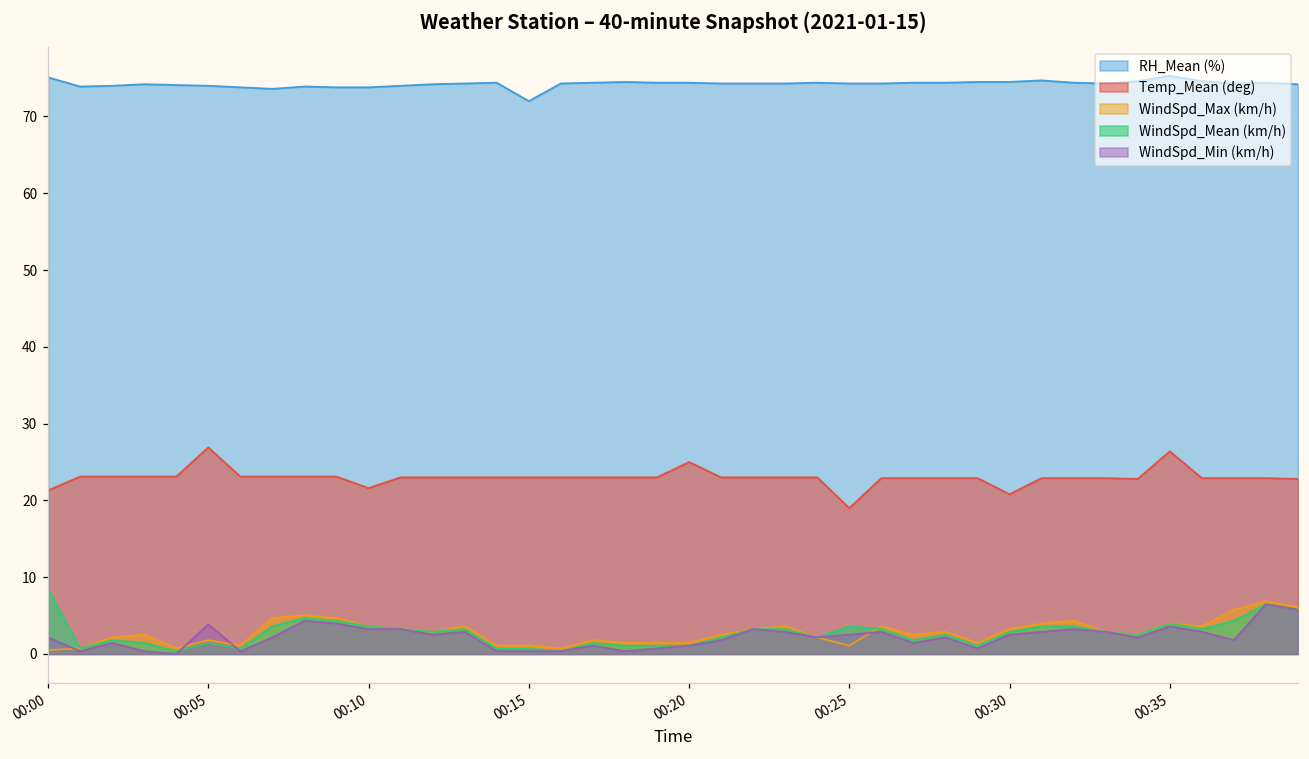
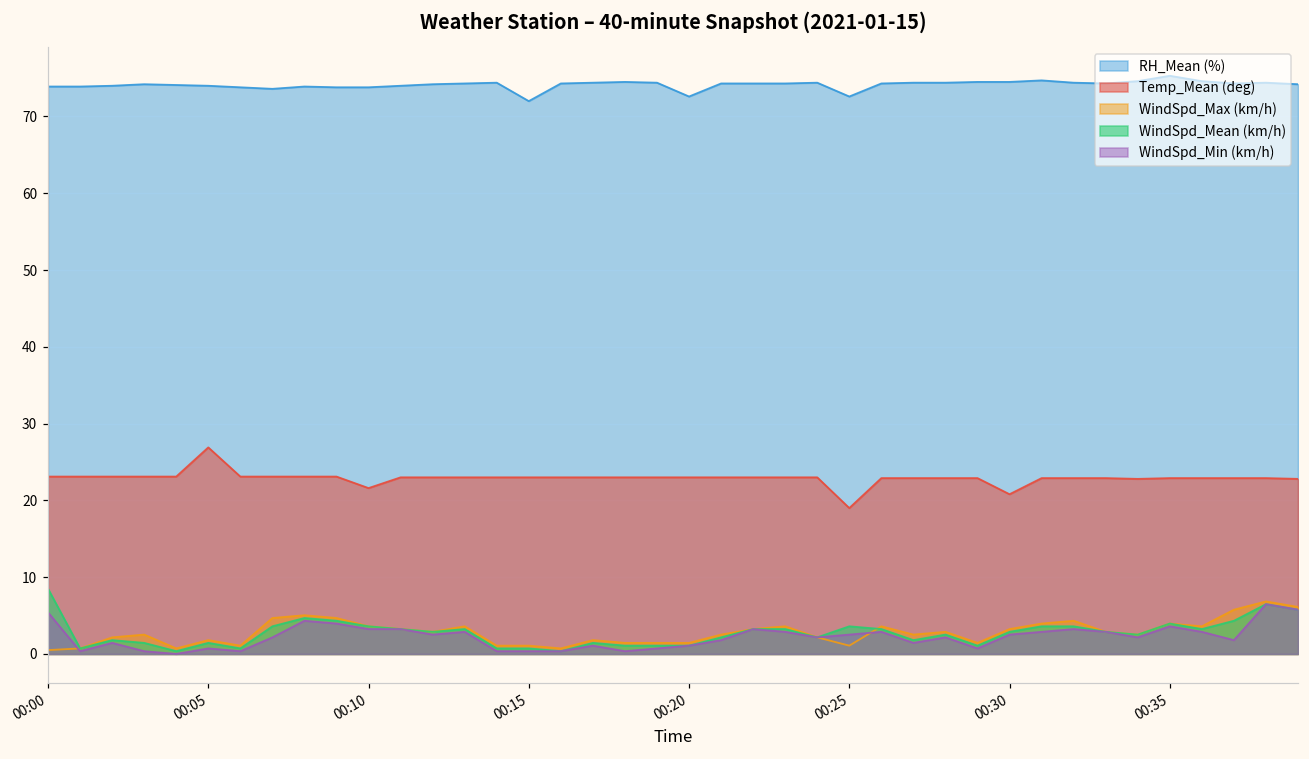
  {
    "RH_Mean (%)": {
-     "00:00": 75,
+     "00:00": 74,
      "00:05": 74,
      "00:10": 74,
      "00:15": 72,
-     "00:20": 74,
-     "00:25": 74,
+     "00:20": 73,
+     "00:25": 73,
      "00:30": 75
    },
    "Temp_Mean (deg)": {
-     "00:00": 21,
+     "00:00": 23,
      "00:05": 27,
      "00:10": 22,
      "00:15": 23,
-     "00:20": 25,
+     "00:20": 23,
      "00:25": 19,
      "00:30": 21,
-     "00:35": 26
+     "00:35": 23
    },
    "WindSpd_Max (km/h)": {
      "00:00": 1,
      "00:20": 1,
      "00:25": 1
    },
    "WindSpd_Mean (km/h)": {
      "00:00": 8,
      "00:25": 4
    },
    "WindSpd_Min (km/h)": {
-     "00:00": 2,
-     "00:05": 4,
+     "00:00": 5,
+     "00:05": 1,
      "00:25": 3
    }
  }
